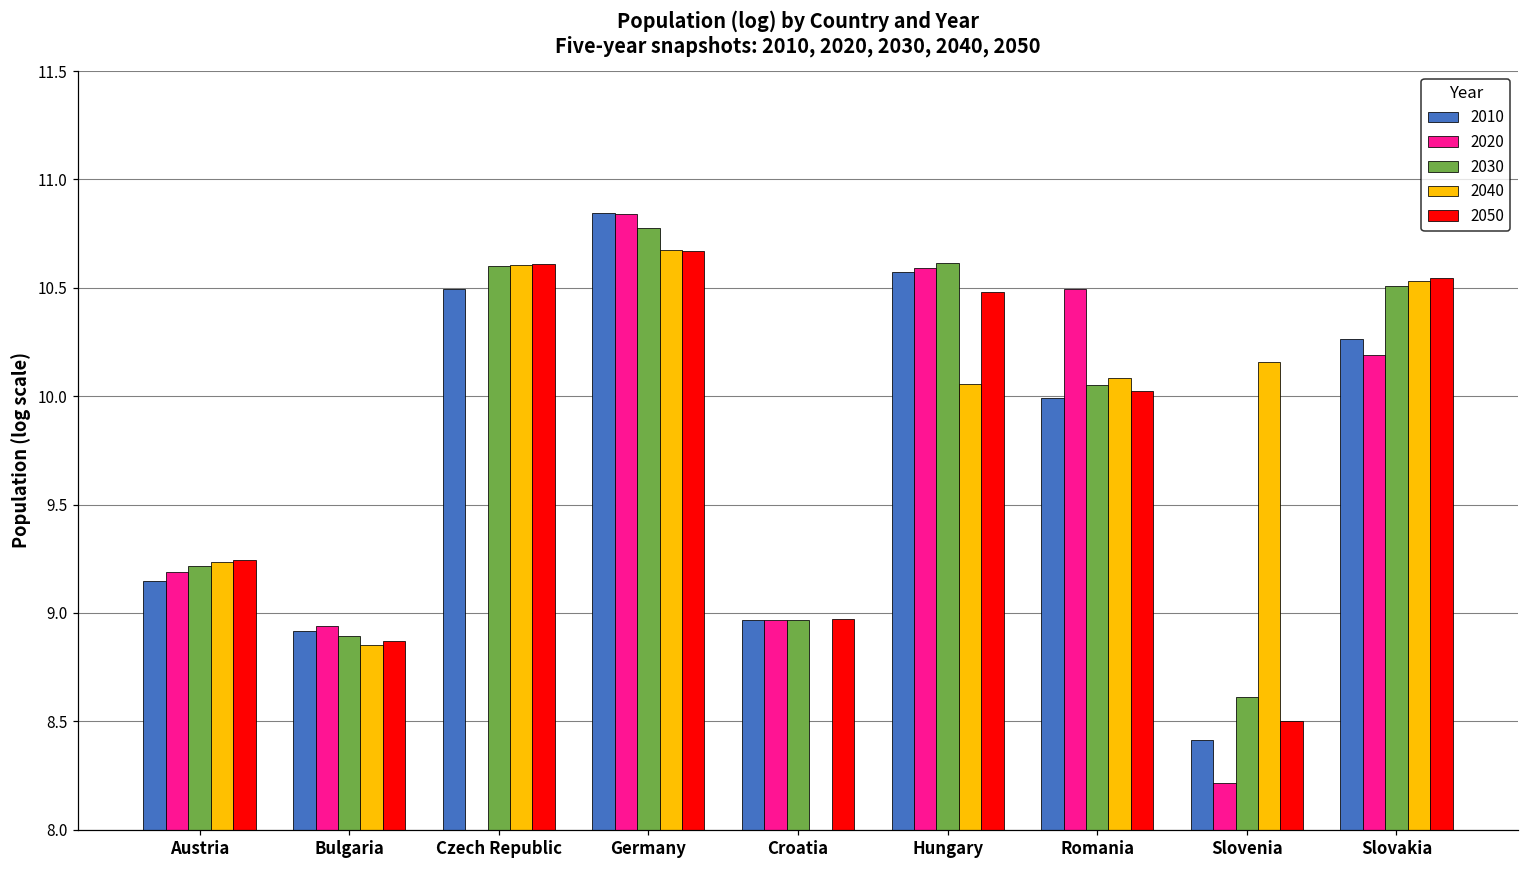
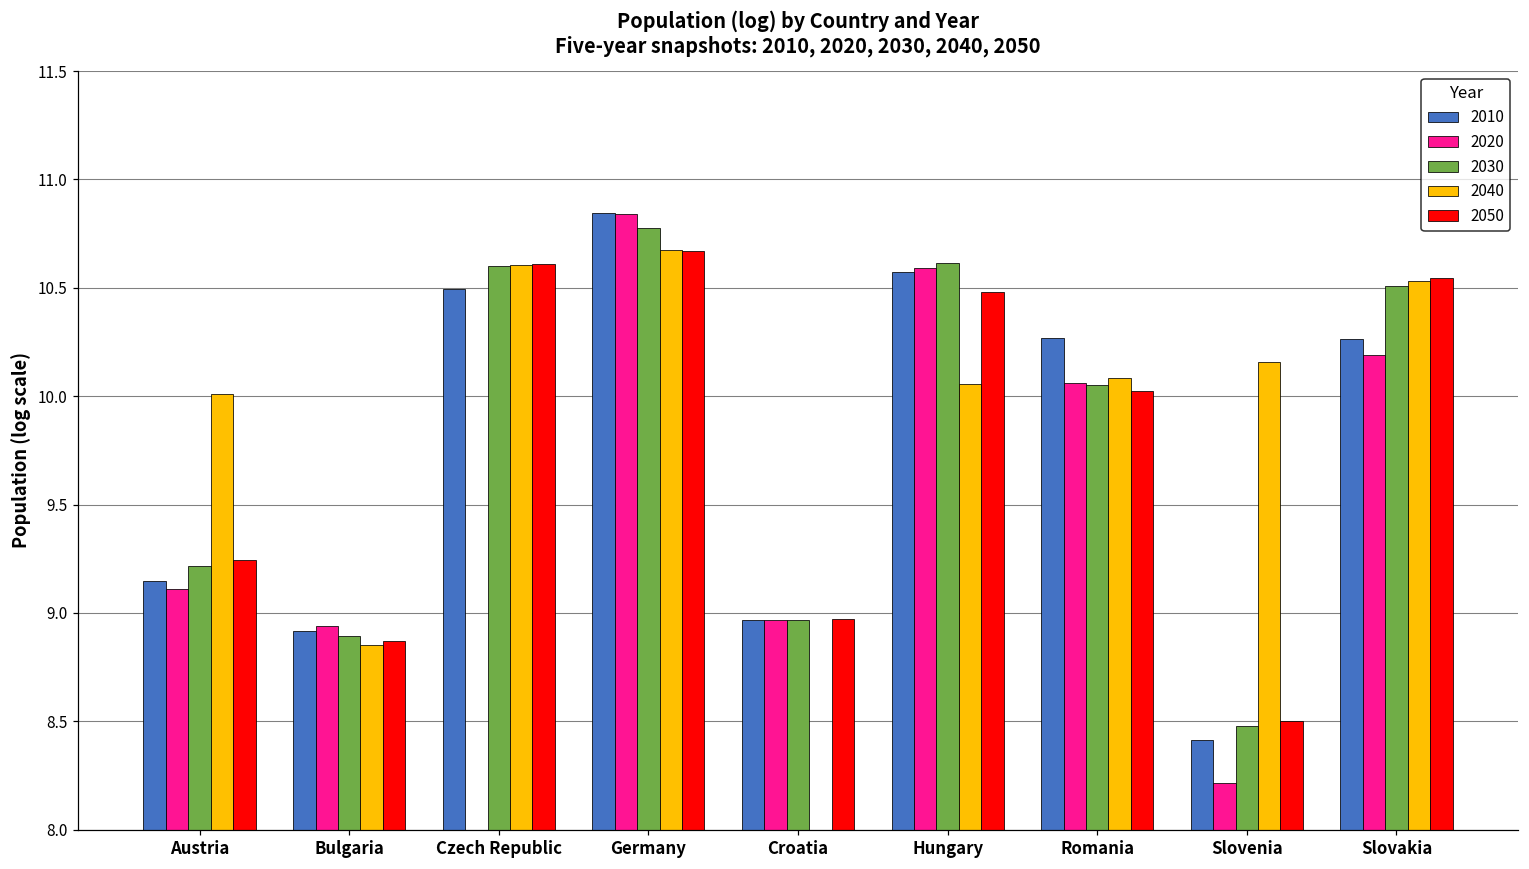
  {
    "2010": {
      "Austria": 9.15,
      "Bulgaria": 8.92,
      "Czech Republic": 10.49,
      "Germany": 10.85,
      "Croatia": 8.97,
      "Hungary": 10.58,
-     "Romania": 9.99,
+     "Romania": 10.27,
      "Slovenia": 8.42,
      "Slovakia": 10.26
    },
    "2020": {
-     "Austria": 9.19,
+     "Austria": 9.11,
      "Bulgaria": 8.94,
      "Germany": 10.84,
      "Croatia": 8.97,
      "Hungary": 10.59,
-     "Romania": 10.49,
+     "Romania": 10.06,
      "Slovenia": 8.22,
      "Slovakia": 10.19
    },
    "2030": {
      "Austria": 9.22,
      "Bulgaria": 8.89,
      "Czech Republic": 10.60,
      "Germany": 10.78,
      "Croatia": 8.97,
      "Hungary": 10.61,
      "Romania": 10.05,
-     "Slovenia": 8.61,
+     "Slovenia": 8.48,
      "Slovakia": 10.51
    },
    "2040": {
-     "Austria": 9.23,
+     "Austria": 10.01,
      "Bulgaria": 8.85,
      "Czech Republic": 10.61,
      "Germany": 10.67,
      "Hungary": 10.06,
      "Romania": 10.08,
      "Slovenia": 10.16,
      "Slovakia": 10.53
    },
    "2050": {
      "Austria": 9.24,
      "Bulgaria": 8.87,
      "Czech Republic": 10.61,
      "Germany": 10.67,
      "Croatia": 8.97,
      "Hungary": 10.48,
      "Romania": 10.03,
      "Slovenia": 8.50,
      "Slovakia": 10.55
    }
  }
